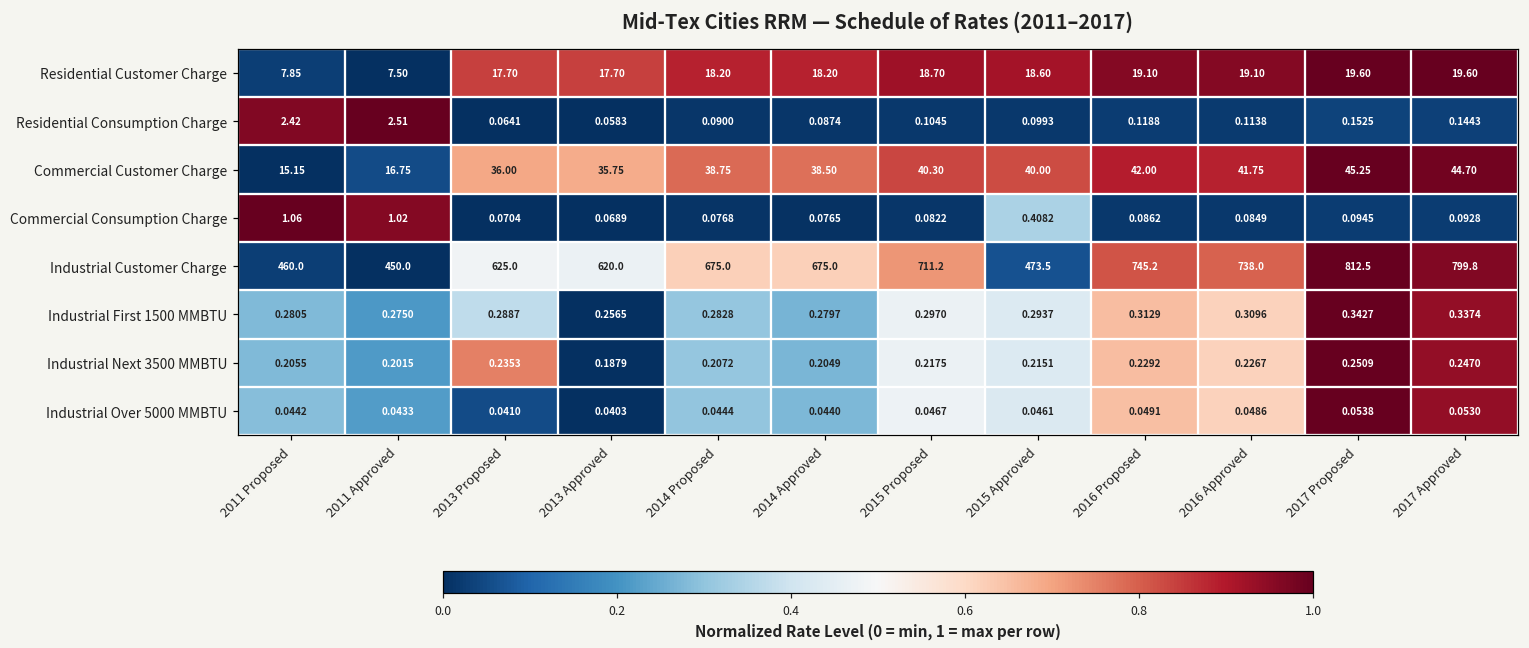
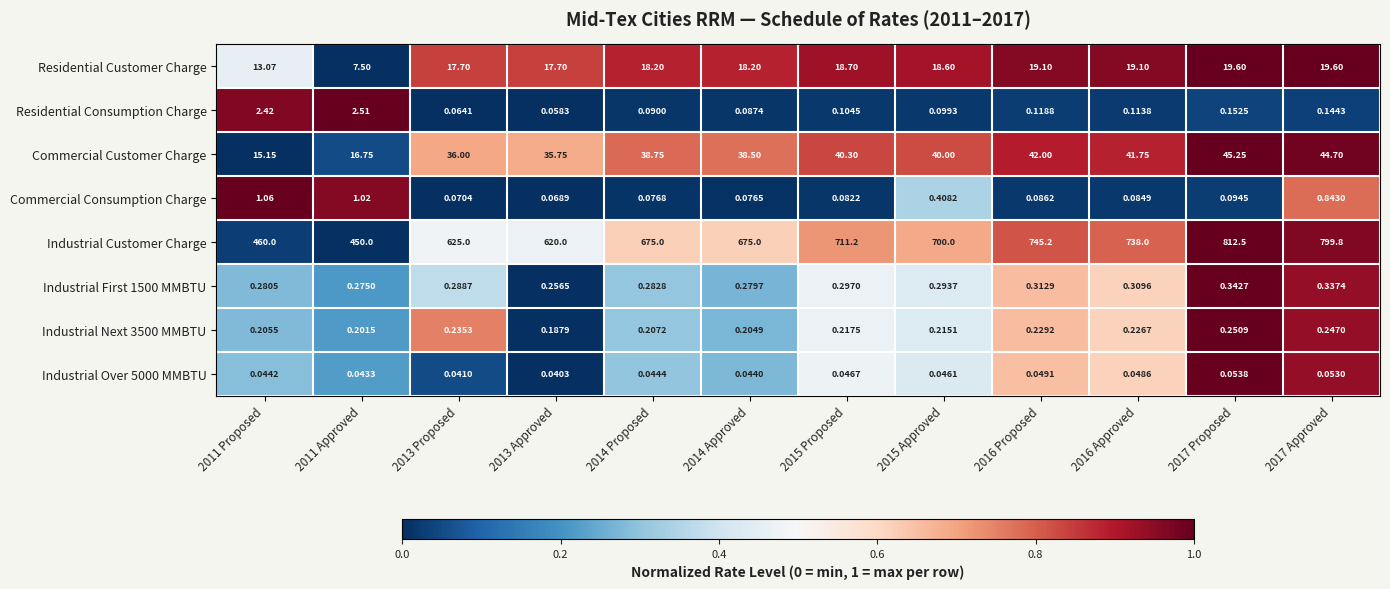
  {
    "Residential Customer Charge": {
-     "2011 Proposed": 7.85,
+     "2011 Proposed": 13.07,
      "2011 Approved": 7.50,
      "2013 Proposed": 17.70,
      "2013 Approved": 17.70,
      "2014 Proposed": 18.20,
      "2014 Approved": 18.20,
      "2015 Proposed": 18.70,
      "2015 Approved": 18.60,
      "2016 Proposed": 19.10,
      "2016 Approved": 19.10,
      "2017 Proposed": 19.60,
      "2017 Approved": 19.60
    },
    "Residential Consumption Charge": {
      "2011 Proposed": 2.42,
      "2011 Approved": 2.51,
      "2013 Proposed": 0.0641,
      "2013 Approved": 0.0583,
      "2014 Proposed": 0.0900,
      "2014 Approved": 0.0874,
      "2015 Proposed": 0.1045,
      "2015 Approved": 0.0993,
      "2016 Proposed": 0.1188,
      "2016 Approved": 0.1138,
      "2017 Proposed": 0.1525,
      "2017 Approved": 0.1443
    },
    "Commercial Customer Charge": {
      "2011 Proposed": 15.15,
      "2011 Approved": 16.75,
      "2013 Proposed": 36.00,
      "2013 Approved": 35.75,
      "2014 Proposed": 38.75,
      "2014 Approved": 38.50,
      "2015 Proposed": 40.30,
      "2015 Approved": 40.00,
      "2016 Proposed": 42.00,
      "2016 Approved": 41.75,
      "2017 Proposed": 45.25,
      "2017 Approved": 44.70
    },
    "Commercial Consumption Charge": {
      "2011 Proposed": 1.06,
      "2011 Approved": 1.02,
      "2013 Proposed": 0.0704,
      "2013 Approved": 0.0689,
      "2014 Proposed": 0.0768,
      "2014 Approved": 0.0765,
      "2015 Proposed": 0.0822,
      "2015 Approved": 0.4082,
      "2016 Proposed": 0.0862,
      "2016 Approved": 0.0849,
      "2017 Proposed": 0.0945,
-     "2017 Approved": 0.0928
+     "2017 Approved": 0.8430
    },
    "Industrial Customer Charge": {
      "2011 Proposed": 460.0,
      "2011 Approved": 450.0,
      "2013 Proposed": 625.0,
      "2013 Approved": 620.0,
      "2014 Proposed": 675.0,
      "2014 Approved": 675.0,
      "2015 Proposed": 711.2,
-     "2015 Approved": 473.5,
+     "2015 Approved": 700.0,
      "2016 Proposed": 745.2,
      "2016 Approved": 738.0,
      "2017 Proposed": 812.5,
      "2017 Approved": 799.8
    },
    "Industrial First 1500 MMBTU": {
      "2011 Proposed": 0.2805,
      "2011 Approved": 0.2750,
      "2013 Proposed": 0.2887,
      "2013 Approved": 0.2565,
      "2014 Proposed": 0.2828,
      "2014 Approved": 0.2797,
      "2015 Proposed": 0.2970,
      "2015 Approved": 0.2937,
      "2016 Proposed": 0.3129,
      "2016 Approved": 0.3096,
      "2017 Proposed": 0.3427,
      "2017 Approved": 0.3374
    },
    "Industrial Next 3500 MMBTU": {
      "2011 Proposed": 0.2055,
      "2011 Approved": 0.2015,
      "2013 Proposed": 0.2353,
      "2013 Approved": 0.1879,
      "2014 Proposed": 0.2072,
      "2014 Approved": 0.2049,
      "2015 Proposed": 0.2175,
      "2015 Approved": 0.2151,
      "2016 Proposed": 0.2292,
      "2016 Approved": 0.2267,
      "2017 Proposed": 0.2509,
      "2017 Approved": 0.2470
    },
    "Industrial Over 5000 MMBTU": {
      "2011 Proposed": 0.0442,
      "2011 Approved": 0.0433,
      "2013 Proposed": 0.0410,
      "2013 Approved": 0.0403,
      "2014 Proposed": 0.0444,
      "2014 Approved": 0.0440,
      "2015 Proposed": 0.0467,
      "2015 Approved": 0.0461,
      "2016 Proposed": 0.0491,
      "2016 Approved": 0.0486,
      "2017 Proposed": 0.0538,
      "2017 Approved": 0.0530
    }
  }
